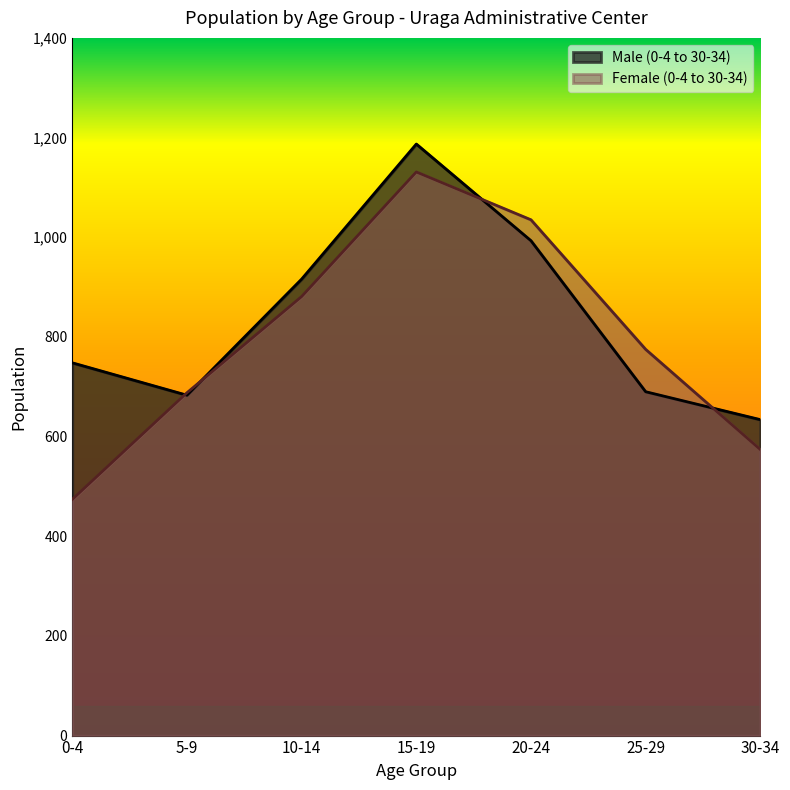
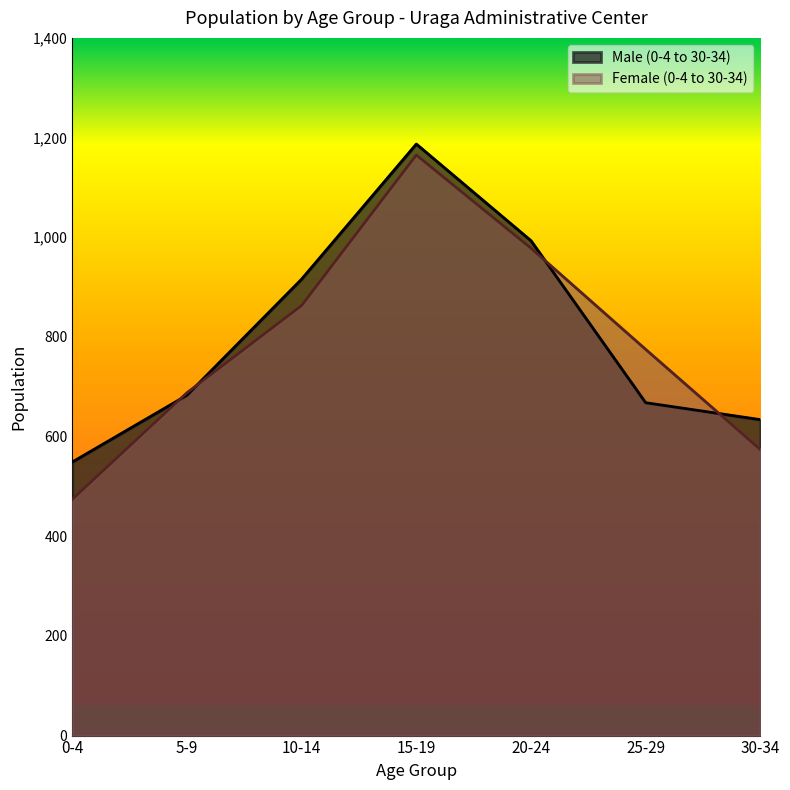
  {
    "Male (0-4 to 30-34)": {
-     "0-4": "750",
+     "0-4": "550",
      "10-14": "920",
      "15-19": "1,190",
      "20-24": "990",
-     "25-29": "690",
+     "25-29": "670",
      "30-34": "630"
    },
    "Female (0-4 to 30-34)": {
      "0-4": "470",
-     "10-14": "880",
-     "15-19": "1,130",
-     "20-24": "1,040",
+     "10-14": "860",
+     "15-19": "1,170",
+     "20-24": "980",
      "25-29": "780",
      "30-34": "570"
    }
  }
